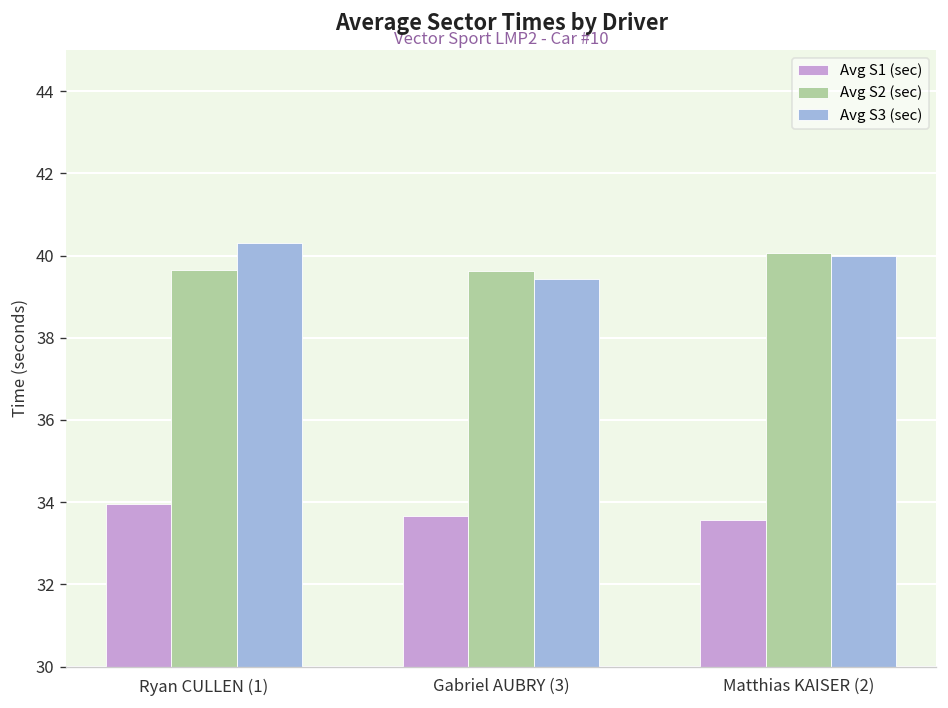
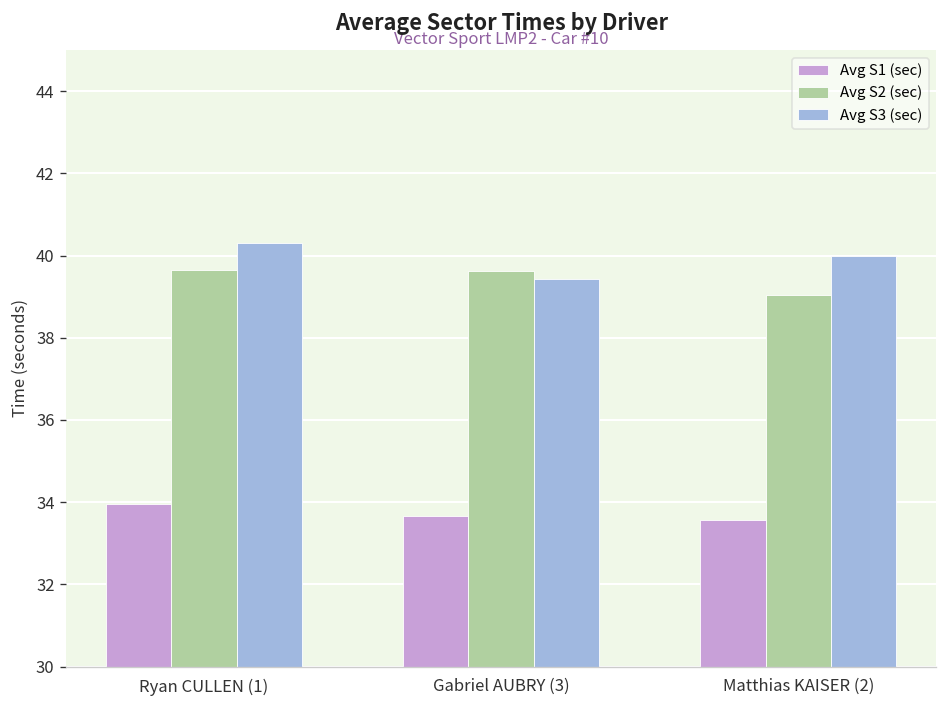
  {
    "Avg S2 (sec)": {
      "Ryan CULLEN (1)": 39.7,
      "Gabriel AUBRY (3)": 39.6,
-     "Matthias KAISER (2)": 40.1
+     "Matthias KAISER (2)": 39.0
    }
  }
